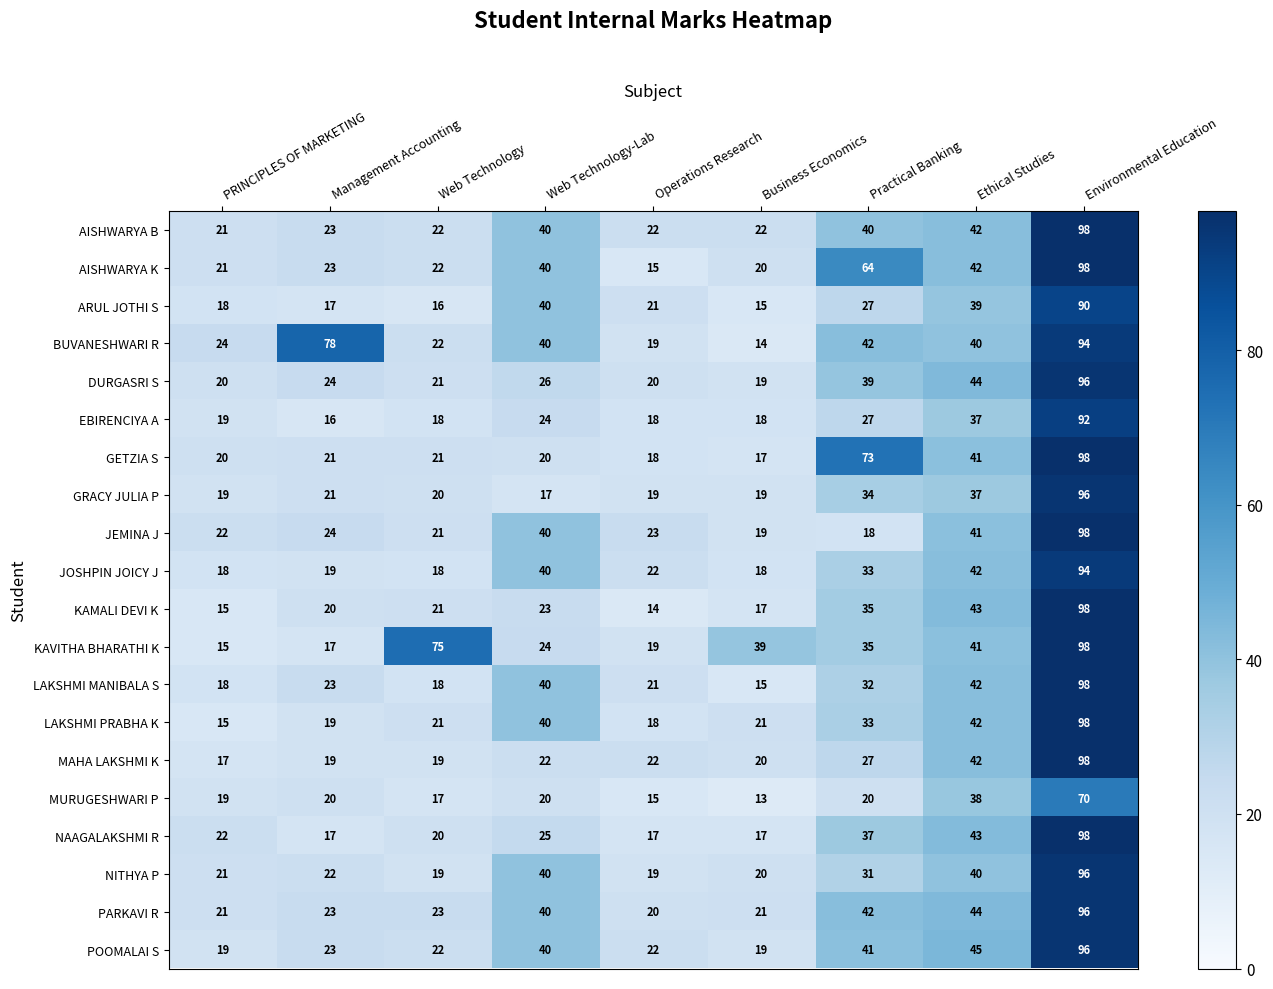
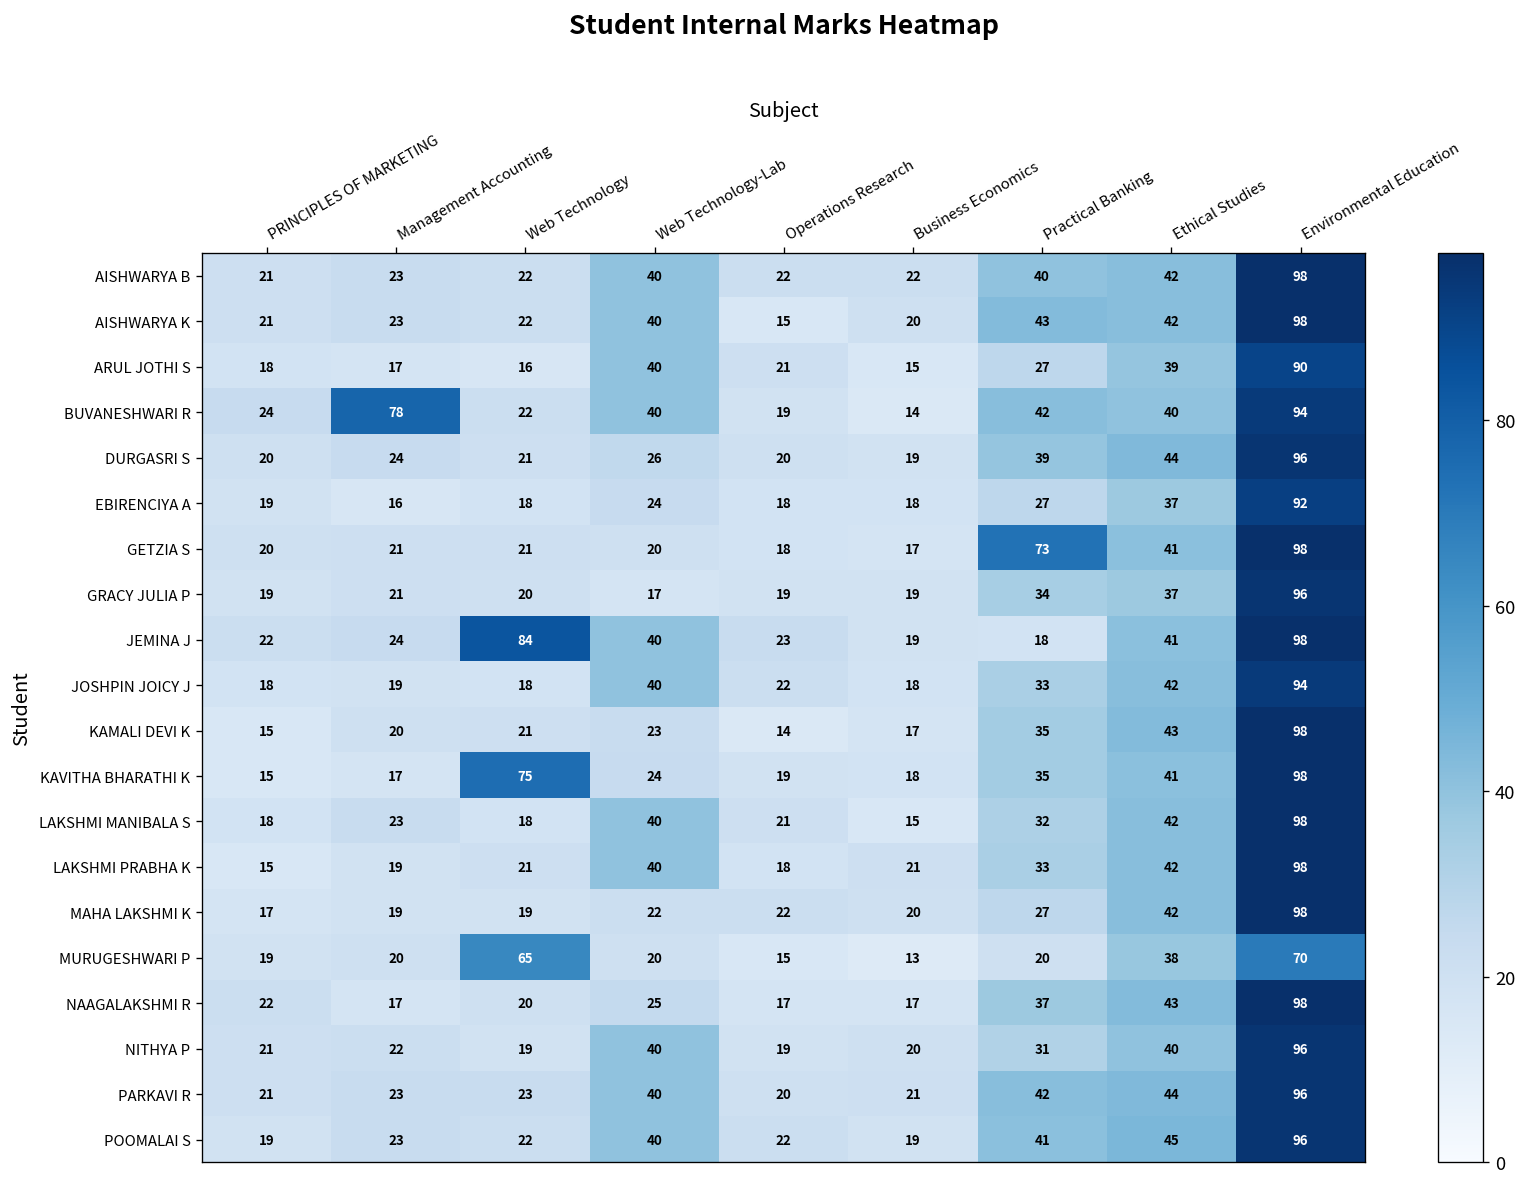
  {
    "AISHWARYA B": {
      "PRINCIPLES OF MARKETING": 21,
      "Management Accounting": 23,
      "Web Technology": 22,
      "Web Technology-Lab": 40,
      "Operations Research": 22,
      "Business Economics": 22,
      "Practical Banking": 40,
      "Ethical Studies": 42,
      "Environmental Education": 98
    },
    "AISHWARYA K": {
      "PRINCIPLES OF MARKETING": 21,
      "Management Accounting": 23,
      "Web Technology": 22,
      "Web Technology-Lab": 40,
      "Operations Research": 15,
      "Business Economics": 20,
-     "Practical Banking": 64,
+     "Practical Banking": 43,
      "Ethical Studies": 42,
      "Environmental Education": 98
    },
    "ARUL JOTHI S": {
      "PRINCIPLES OF MARKETING": 18,
      "Management Accounting": 17,
      "Web Technology": 16,
      "Web Technology-Lab": 40,
      "Operations Research": 21,
      "Business Economics": 15,
      "Practical Banking": 27,
      "Ethical Studies": 39,
      "Environmental Education": 90
    },
    "BUVANESHWARI R": {
      "PRINCIPLES OF MARKETING": 24,
      "Management Accounting": 78,
      "Web Technology": 22,
      "Web Technology-Lab": 40,
      "Operations Research": 19,
      "Business Economics": 14,
      "Practical Banking": 42,
      "Ethical Studies": 40,
      "Environmental Education": 94
    },
    "DURGASRI S": {
      "PRINCIPLES OF MARKETING": 20,
      "Management Accounting": 24,
      "Web Technology": 21,
      "Web Technology-Lab": 26,
      "Operations Research": 20,
      "Business Economics": 19,
      "Practical Banking": 39,
      "Ethical Studies": 44,
      "Environmental Education": 96
    },
    "EBIRENCIYA A": {
      "PRINCIPLES OF MARKETING": 19,
      "Management Accounting": 16,
      "Web Technology": 18,
      "Web Technology-Lab": 24,
      "Operations Research": 18,
      "Business Economics": 18,
      "Practical Banking": 27,
      "Ethical Studies": 37,
      "Environmental Education": 92
    },
    "GETZIA S": {
      "PRINCIPLES OF MARKETING": 20,
      "Management Accounting": 21,
      "Web Technology": 21,
      "Web Technology-Lab": 20,
      "Operations Research": 18,
      "Business Economics": 17,
      "Practical Banking": 73,
      "Ethical Studies": 41,
      "Environmental Education": 98
    },
    "GRACY JULIA P": {
      "PRINCIPLES OF MARKETING": 19,
      "Management Accounting": 21,
      "Web Technology": 20,
      "Web Technology-Lab": 17,
      "Operations Research": 19,
      "Business Economics": 19,
      "Practical Banking": 34,
      "Ethical Studies": 37,
      "Environmental Education": 96
    },
    "JEMINA J": {
      "PRINCIPLES OF MARKETING": 22,
      "Management Accounting": 24,
-     "Web Technology": 21,
+     "Web Technology": 84,
      "Web Technology-Lab": 40,
      "Operations Research": 23,
      "Business Economics": 19,
      "Practical Banking": 18,
      "Ethical Studies": 41,
      "Environmental Education": 98
    },
    "JOSHPIN JOICY J": {
      "PRINCIPLES OF MARKETING": 18,
      "Management Accounting": 19,
      "Web Technology": 18,
      "Web Technology-Lab": 40,
      "Operations Research": 22,
      "Business Economics": 18,
      "Practical Banking": 33,
      "Ethical Studies": 42,
      "Environmental Education": 94
    },
    "KAMALI DEVI K": {
      "PRINCIPLES OF MARKETING": 15,
      "Management Accounting": 20,
      "Web Technology": 21,
      "Web Technology-Lab": 23,
      "Operations Research": 14,
      "Business Economics": 17,
      "Practical Banking": 35,
      "Ethical Studies": 43,
      "Environmental Education": 98
    },
    "KAVITHA BHARATHI K": {
      "PRINCIPLES OF MARKETING": 15,
      "Management Accounting": 17,
      "Web Technology": 75,
      "Web Technology-Lab": 24,
      "Operations Research": 19,
-     "Business Economics": 39,
+     "Business Economics": 18,
      "Practical Banking": 35,
      "Ethical Studies": 41,
      "Environmental Education": 98
    },
    "LAKSHMI MANIBALA S": {
      "PRINCIPLES OF MARKETING": 18,
      "Management Accounting": 23,
      "Web Technology": 18,
      "Web Technology-Lab": 40,
      "Operations Research": 21,
      "Business Economics": 15,
      "Practical Banking": 32,
      "Ethical Studies": 42,
      "Environmental Education": 98
    },
    "LAKSHMI PRABHA K": {
      "PRINCIPLES OF MARKETING": 15,
      "Management Accounting": 19,
      "Web Technology": 21,
      "Web Technology-Lab": 40,
      "Operations Research": 18,
      "Business Economics": 21,
      "Practical Banking": 33,
      "Ethical Studies": 42,
      "Environmental Education": 98
    },
    "MAHA LAKSHMI K": {
      "PRINCIPLES OF MARKETING": 17,
      "Management Accounting": 19,
      "Web Technology": 19,
      "Web Technology-Lab": 22,
      "Operations Research": 22,
      "Business Economics": 20,
      "Practical Banking": 27,
      "Ethical Studies": 42,
      "Environmental Education": 98
    },
    "MURUGESHWARI P": {
      "PRINCIPLES OF MARKETING": 19,
      "Management Accounting": 20,
-     "Web Technology": 17,
+     "Web Technology": 65,
      "Web Technology-Lab": 20,
      "Operations Research": 15,
      "Business Economics": 13,
      "Practical Banking": 20,
      "Ethical Studies": 38,
      "Environmental Education": 70
    },
    "NAAGALAKSHMI R": {
      "PRINCIPLES OF MARKETING": 22,
      "Management Accounting": 17,
      "Web Technology": 20,
      "Web Technology-Lab": 25,
      "Operations Research": 17,
      "Business Economics": 17,
      "Practical Banking": 37,
      "Ethical Studies": 43,
      "Environmental Education": 98
    },
    "NITHYA P": {
      "PRINCIPLES OF MARKETING": 21,
      "Management Accounting": 22,
      "Web Technology": 19,
      "Web Technology-Lab": 40,
      "Operations Research": 19,
      "Business Economics": 20,
      "Practical Banking": 31,
      "Ethical Studies": 40,
      "Environmental Education": 96
    },
    "PARKAVI R": {
      "PRINCIPLES OF MARKETING": 21,
      "Management Accounting": 23,
      "Web Technology": 23,
      "Web Technology-Lab": 40,
      "Operations Research": 20,
      "Business Economics": 21,
      "Practical Banking": 42,
      "Ethical Studies": 44,
      "Environmental Education": 96
    },
    "POOMALAI S": {
      "PRINCIPLES OF MARKETING": 19,
      "Management Accounting": 23,
      "Web Technology": 22,
      "Web Technology-Lab": 40,
      "Operations Research": 22,
      "Business Economics": 19,
      "Practical Banking": 41,
      "Ethical Studies": 45,
      "Environmental Education": 96
    }
  }
